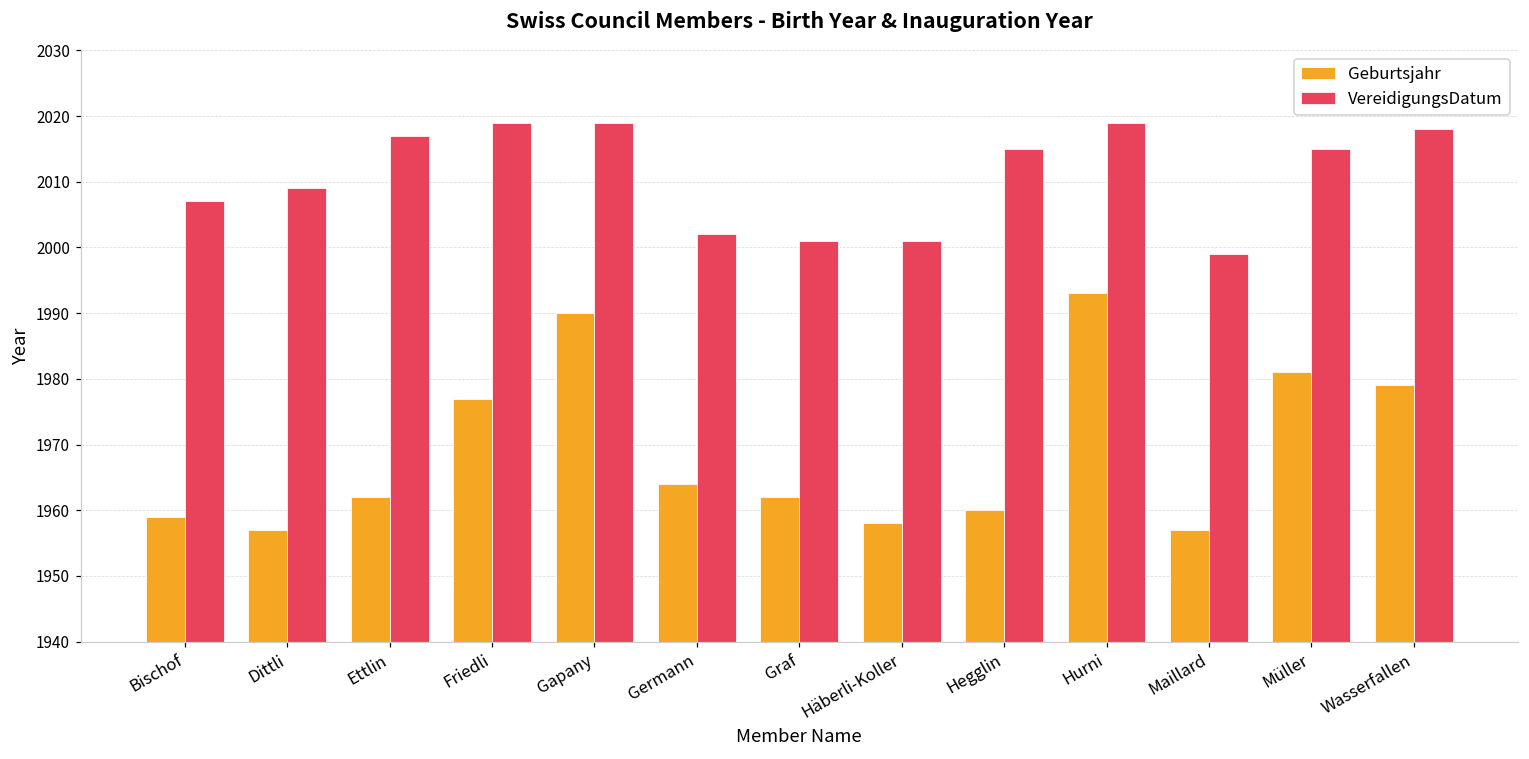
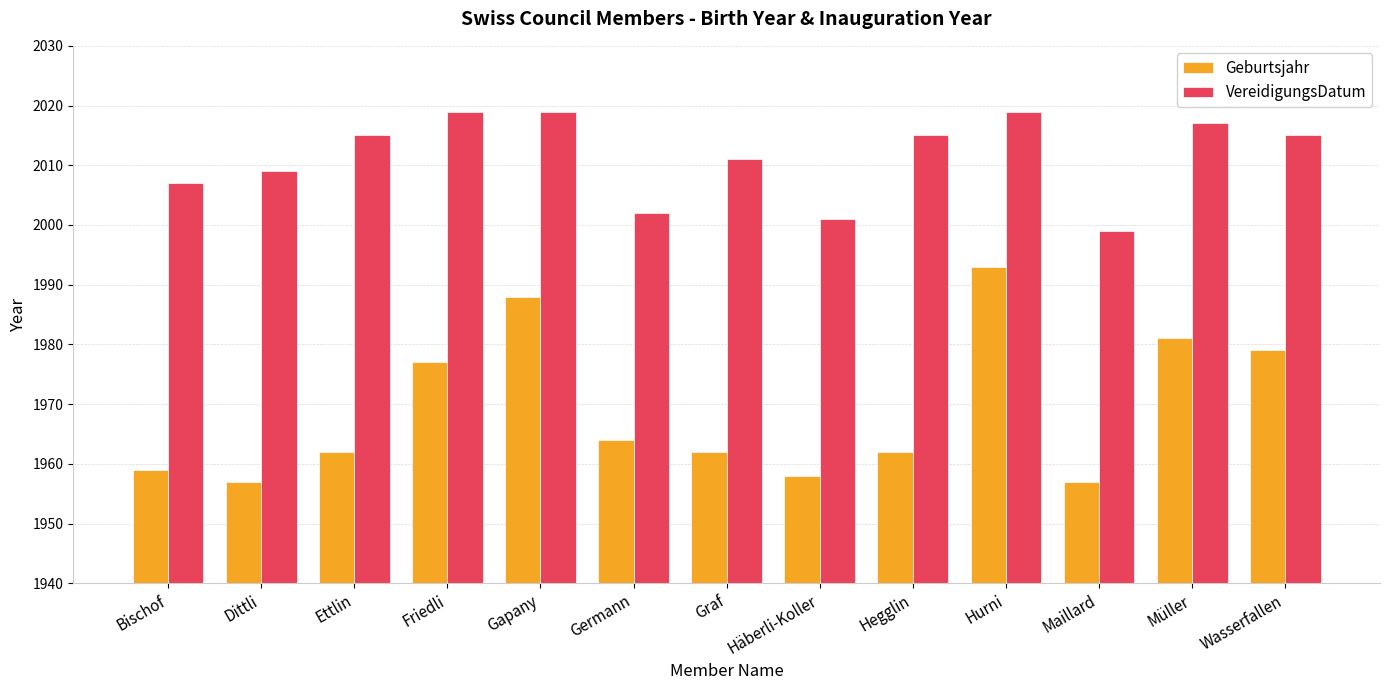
  {
    "Geburtsjahr": {
      "Bischof": 1959,
      "Dittli": 1957,
      "Ettlin": 1962,
      "Friedli": 1977,
-     "Gapany": 1990,
+     "Gapany": 1988,
      "Germann": 1964,
      "Graf": 1962,
      "Häberli-Koller": 1958,
-     "Hegglin": 1960,
+     "Hegglin": 1962,
      "Hurni": 1993,
      "Maillard": 1957,
      "Müller": 1981,
      "Wasserfallen": 1979
    },
    "VereidigungsDatum": {
      "Bischof": 2007,
      "Dittli": 2009,
-     "Ettlin": 2017,
+     "Ettlin": 2015,
      "Friedli": 2019,
      "Gapany": 2019,
      "Germann": 2002,
-     "Graf": 2001,
+     "Graf": 2011,
      "Häberli-Koller": 2001,
      "Hegglin": 2015,
      "Hurni": 2019,
      "Maillard": 1999,
-     "Müller": 2015,
-     "Wasserfallen": 2018
+     "Müller": 2017,
+     "Wasserfallen": 2015
    }
  }
